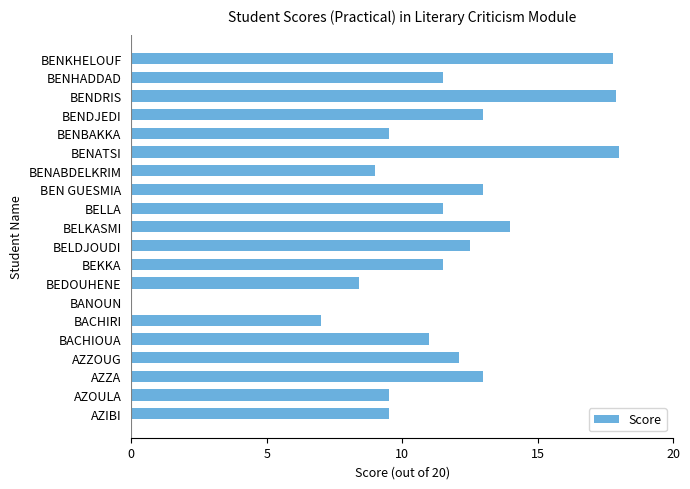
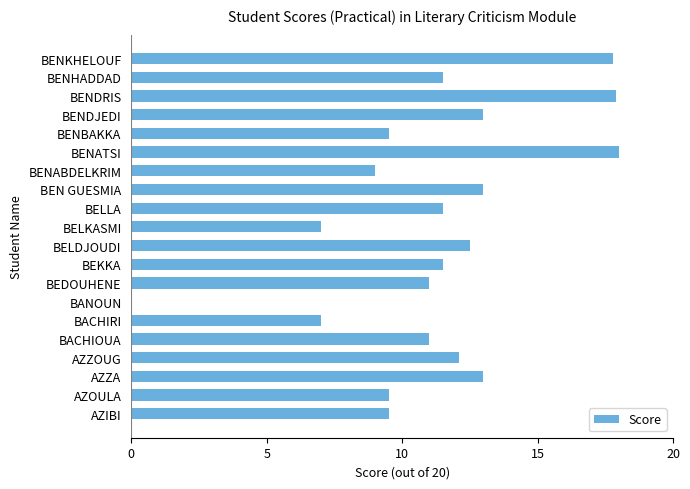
  {
    "BENKHELOUF": 17.8,
    "BENHADDAD": 11.5,
    "BENDRIS": 17.9,
    "BENDJEDI": 13.0,
    "BENBAKKA": 9.5,
    "BENATSI": 18.0,
    "BENABDELKRIM": 9.0,
    "BEN GUESMIA": 13.0,
    "BELLA": 11.5,
-   "BELKASMI": 14,
+   "BELKASMI": 7,
    "BELDJOUDI": 12.5,
    "BEKKA": 11.5,
-   "BEDOUHENE": 8.4,
+   "BEDOUHENE": 11.0,
    "BANOUN": 0.0,
    "BACHIRI": 7.0,
    "BACHIOUA": 11.0,
    "AZZOUG": 12.1,
    "AZZA": 13.0,
    "AZOULA": 9.5,
    "AZIBI": 9.5
  }
